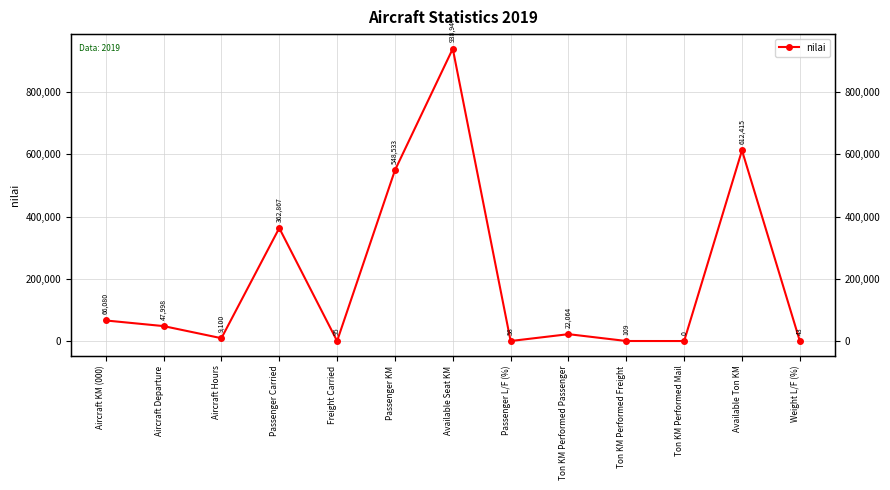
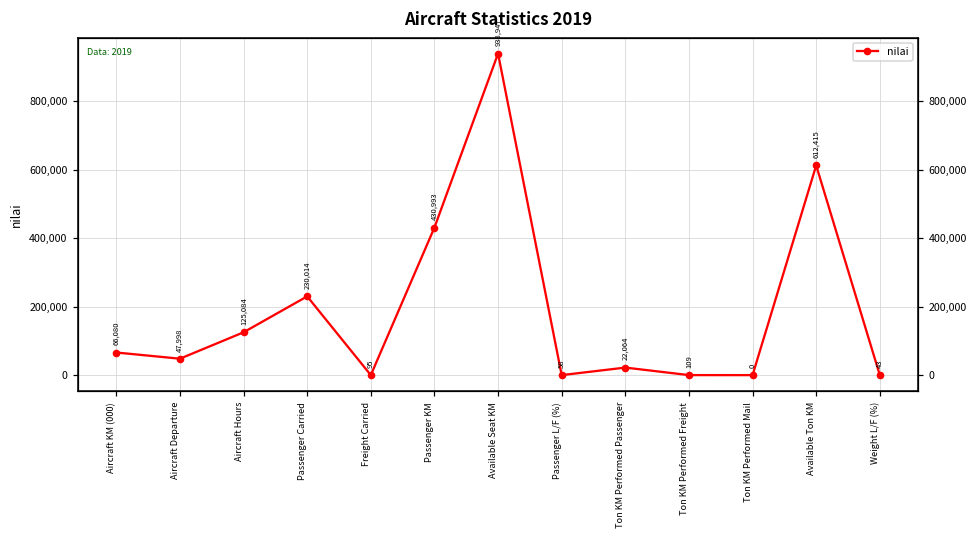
  {
    "Aircraft KM (000)": "66,080",
    "Aircraft Departure": "47,998",
-   "Aircraft Hours": "9,100",
-   "Passenger Carried": "362,867",
+   "Aircraft Hours": "125,084",
+   "Passenger Carried": "230,014",
    "Freight Carried": "95",
-   "Passenger KM": "548,533",
+   "Passenger KM": "430,993",
    "Available Seat KM": "938,947",
    "Passenger L/F (%)": "58",
    "Ton KM Performed Passenger": "22,064",
    "Ton KM Performed Freight": "109",
    "Ton KM Performed Mail": "0",
    "Available Ton KM": "612,415",
    "Weight L/F (%)": "43"
  }
